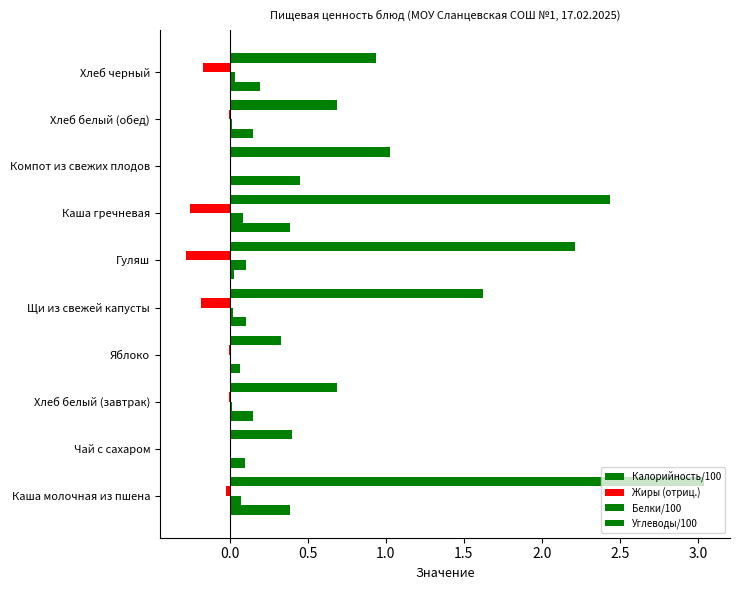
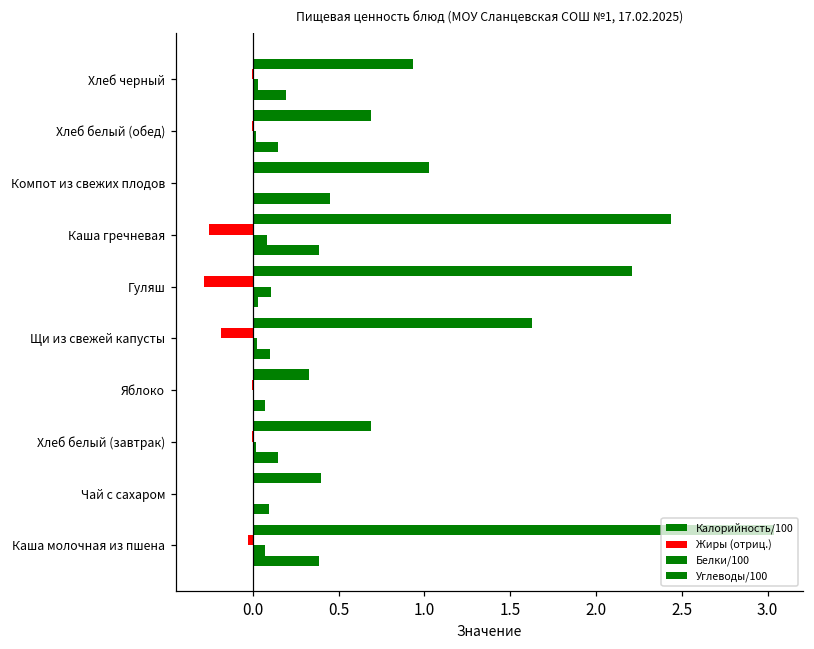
  {
    "Жиры (отриц.)": {
-     "Хлеб черный": -0.17,
+     "Хлеб черный": 0.00,
      "Компот из свежих плодов": 0.00,
      "Каша гречневая": -0.25,
      "Гуляш": -0.28,
      "Щи из свежей капусты": -0.19,
      "Чай с сахаром": 0.00,
      "Каша молочная из пшена": -0.03
    }
  }
